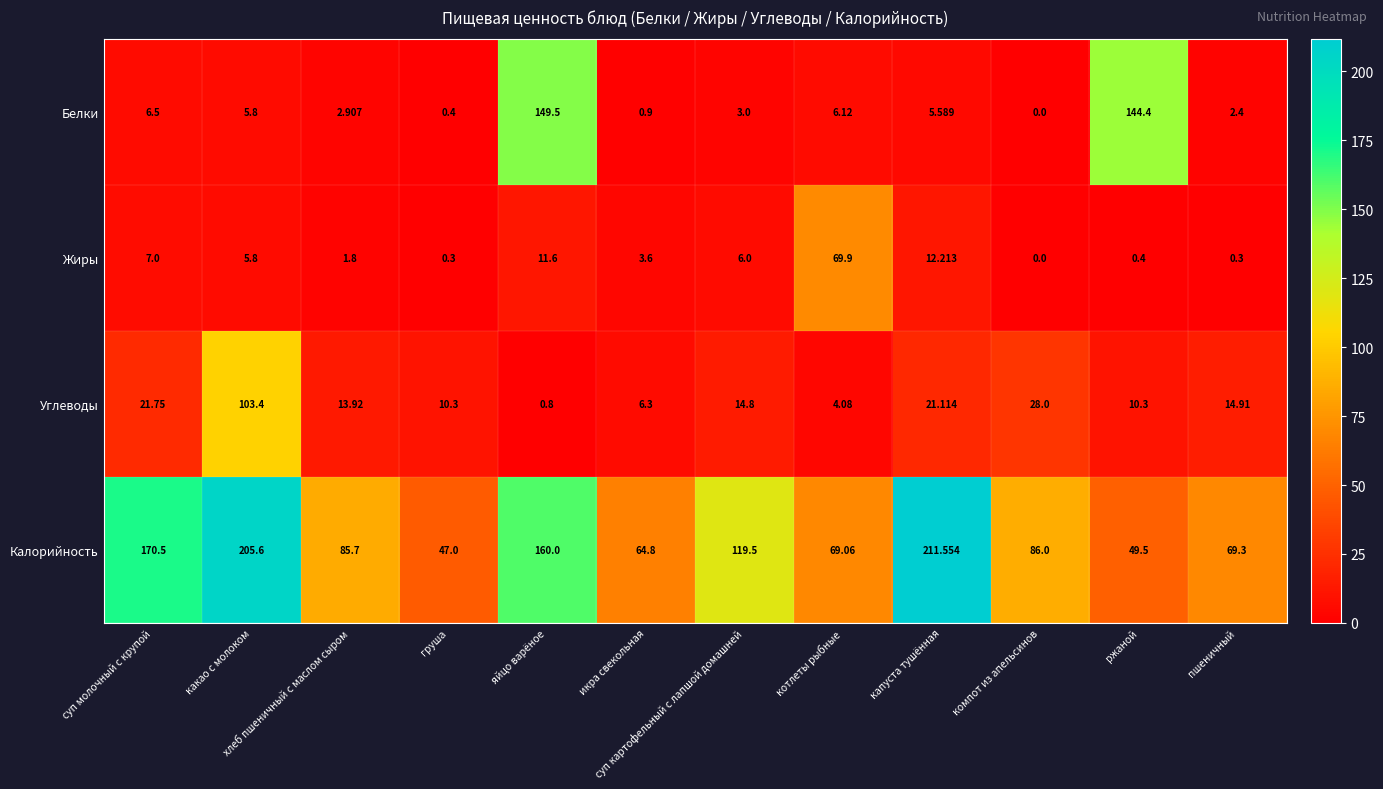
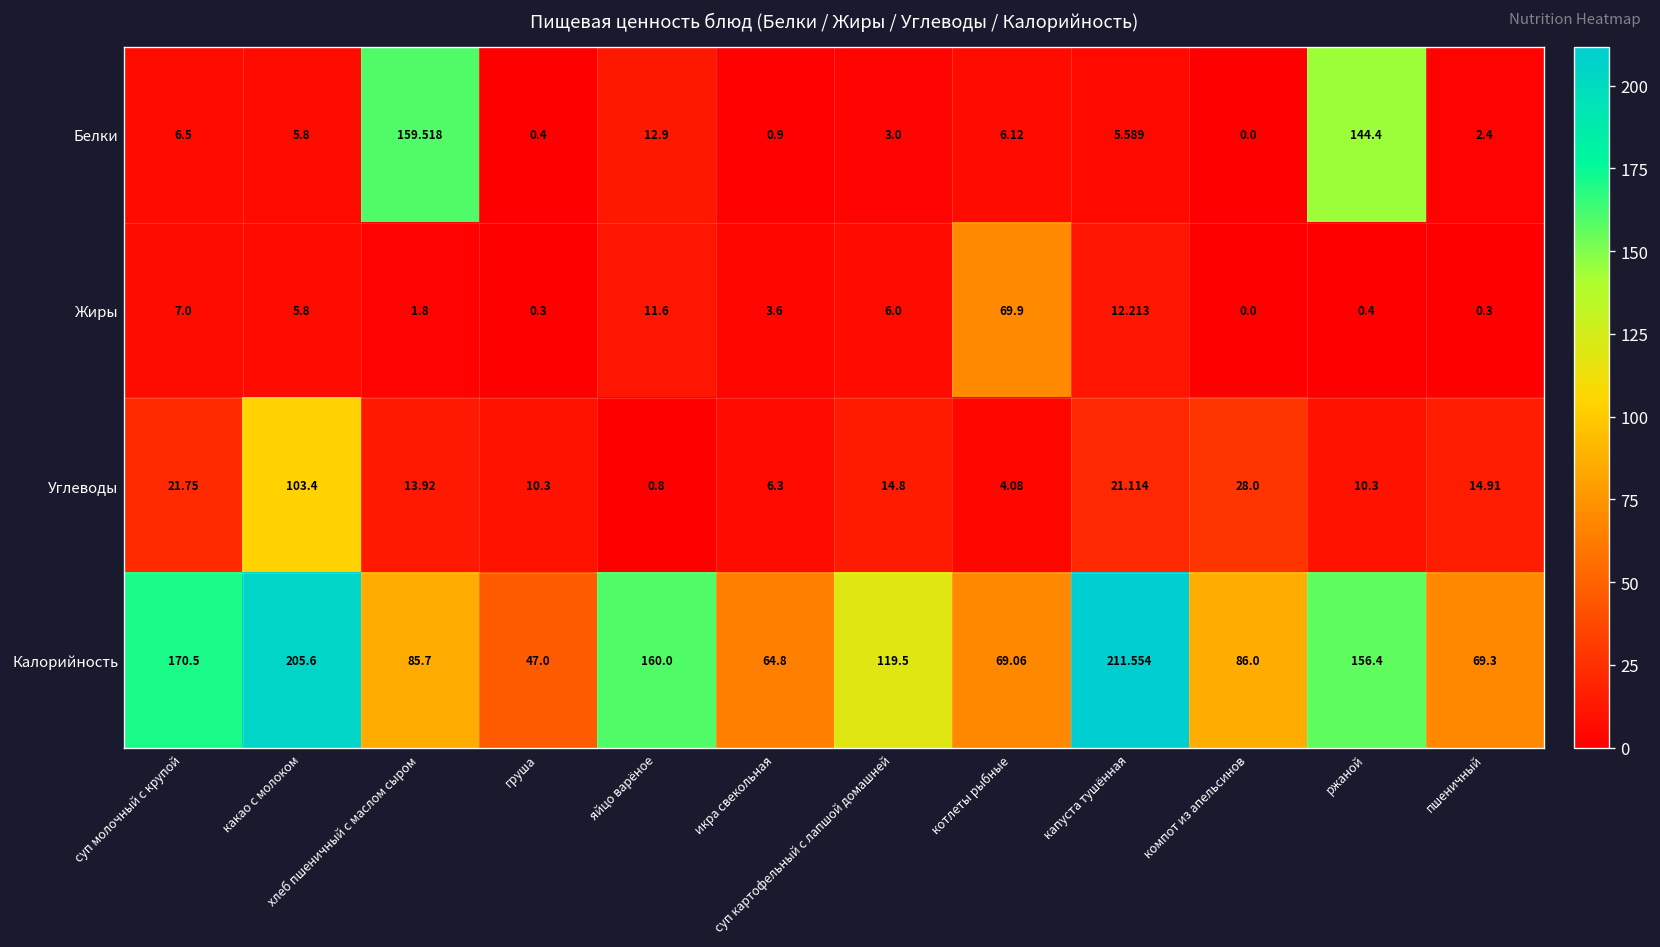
  {
    "Белки": {
      "суп молочный с крупой": 6.5,
      "какао с молоком": 5.8,
-     "хлеб пшеничный с маслом сыром": 2.907,
+     "хлеб пшеничный с маслом сыром": 159.518,
      "груша": 0.4,
-     "яйцо варёное": 149.5,
+     "яйцо варёное": 12.9,
      "икра свекольная": 0.9,
      "суп картофельный с лапшой домашней": 3.0,
      "котлеты рыбные": 6.12,
      "капуста тушённая": 5.589,
      "компот из апельсинов": 0.0,
      "ржаной": 144.4,
      "пшеничный": 2.4
    },
    "Жиры": {
      "суп молочный с крупой": 7.0,
      "какао с молоком": 5.8,
      "хлеб пшеничный с маслом сыром": 1.8,
      "груша": 0.3,
      "яйцо варёное": 11.6,
      "икра свекольная": 3.6,
      "суп картофельный с лапшой домашней": 6.0,
      "котлеты рыбные": 69.9,
      "капуста тушённая": 12.213,
      "компот из апельсинов": 0.0,
      "ржаной": 0.4,
      "пшеничный": 0.3
    },
    "Углеводы": {
      "суп молочный с крупой": 21.75,
      "какао с молоком": 103.4,
      "хлеб пшеничный с маслом сыром": 13.92,
      "груша": 10.3,
      "яйцо варёное": 0.8,
      "икра свекольная": 6.3,
      "суп картофельный с лапшой домашней": 14.8,
      "котлеты рыбные": 4.08,
      "капуста тушённая": 21.114,
      "компот из апельсинов": 28.0,
      "ржаной": 10.3,
      "пшеничный": 14.91
    },
    "Калорийность": {
      "суп молочный с крупой": 170.5,
      "какао с молоком": 205.6,
      "хлеб пшеничный с маслом сыром": 85.7,
      "груша": 47.0,
      "яйцо варёное": 160.0,
      "икра свекольная": 64.8,
      "суп картофельный с лапшой домашней": 119.5,
      "котлеты рыбные": 69.06,
      "капуста тушённая": 211.554,
      "компот из апельсинов": 86.0,
-     "ржаной": 49.5,
+     "ржаной": 156.4,
      "пшеничный": 69.3
    }
  }
